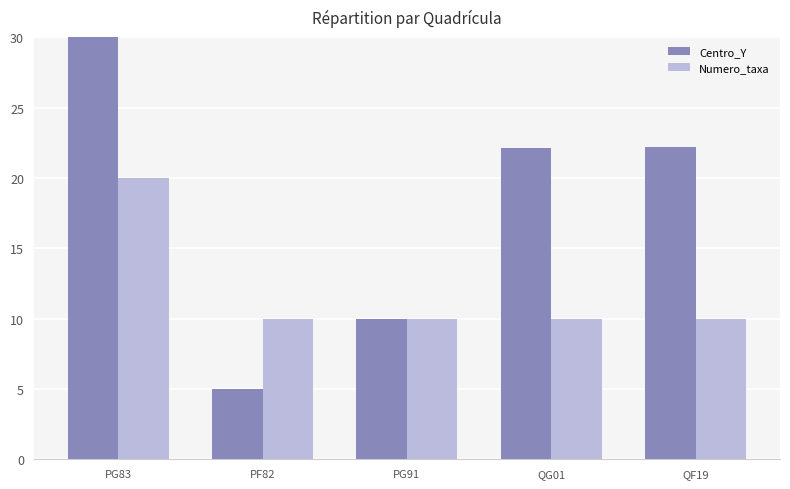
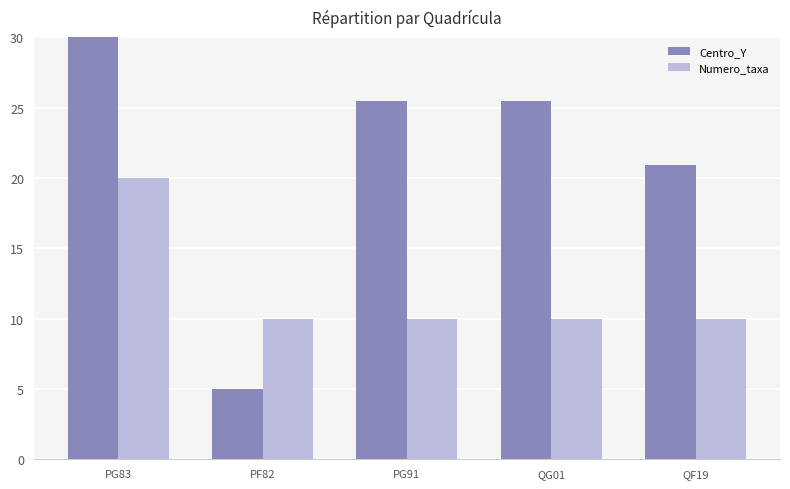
  {
    "Centro_Y": {
      "PG83": 30.0,
      "PF82": 5.0,
-     "PG91": 9.9,
-     "QG01": 22.1,
-     "QF19": 22.2
+     "PG91": 25.5,
+     "QG01": 25.5,
+     "QF19": 20.9
    },
    "Numero_taxa": {
      "PG83": 20.0,
      "PF82": 10.0,
      "PG91": 10.0,
      "QG01": 10.0,
      "QF19": 10.0
    }
  }
